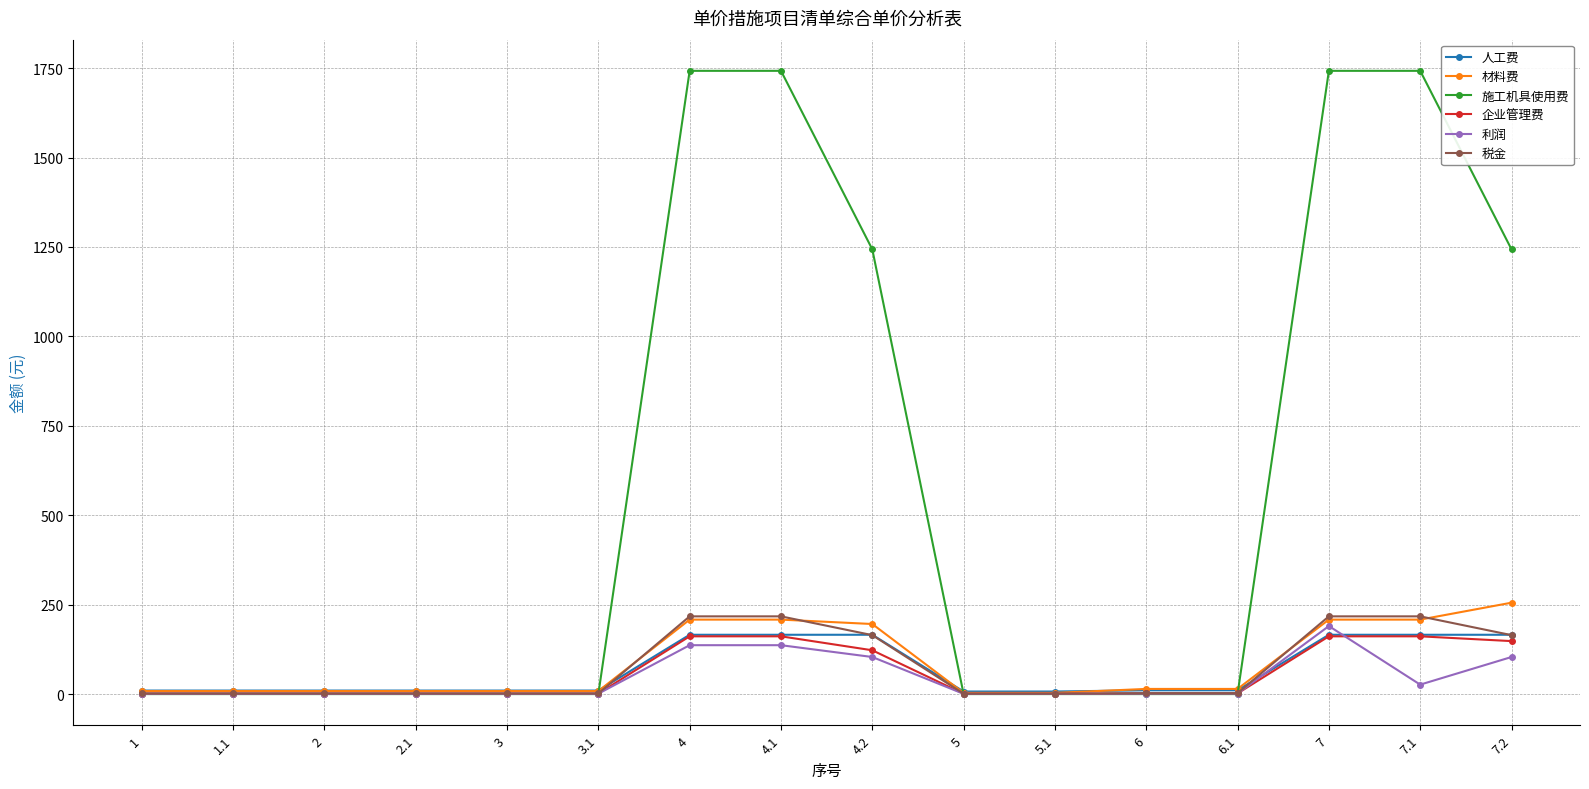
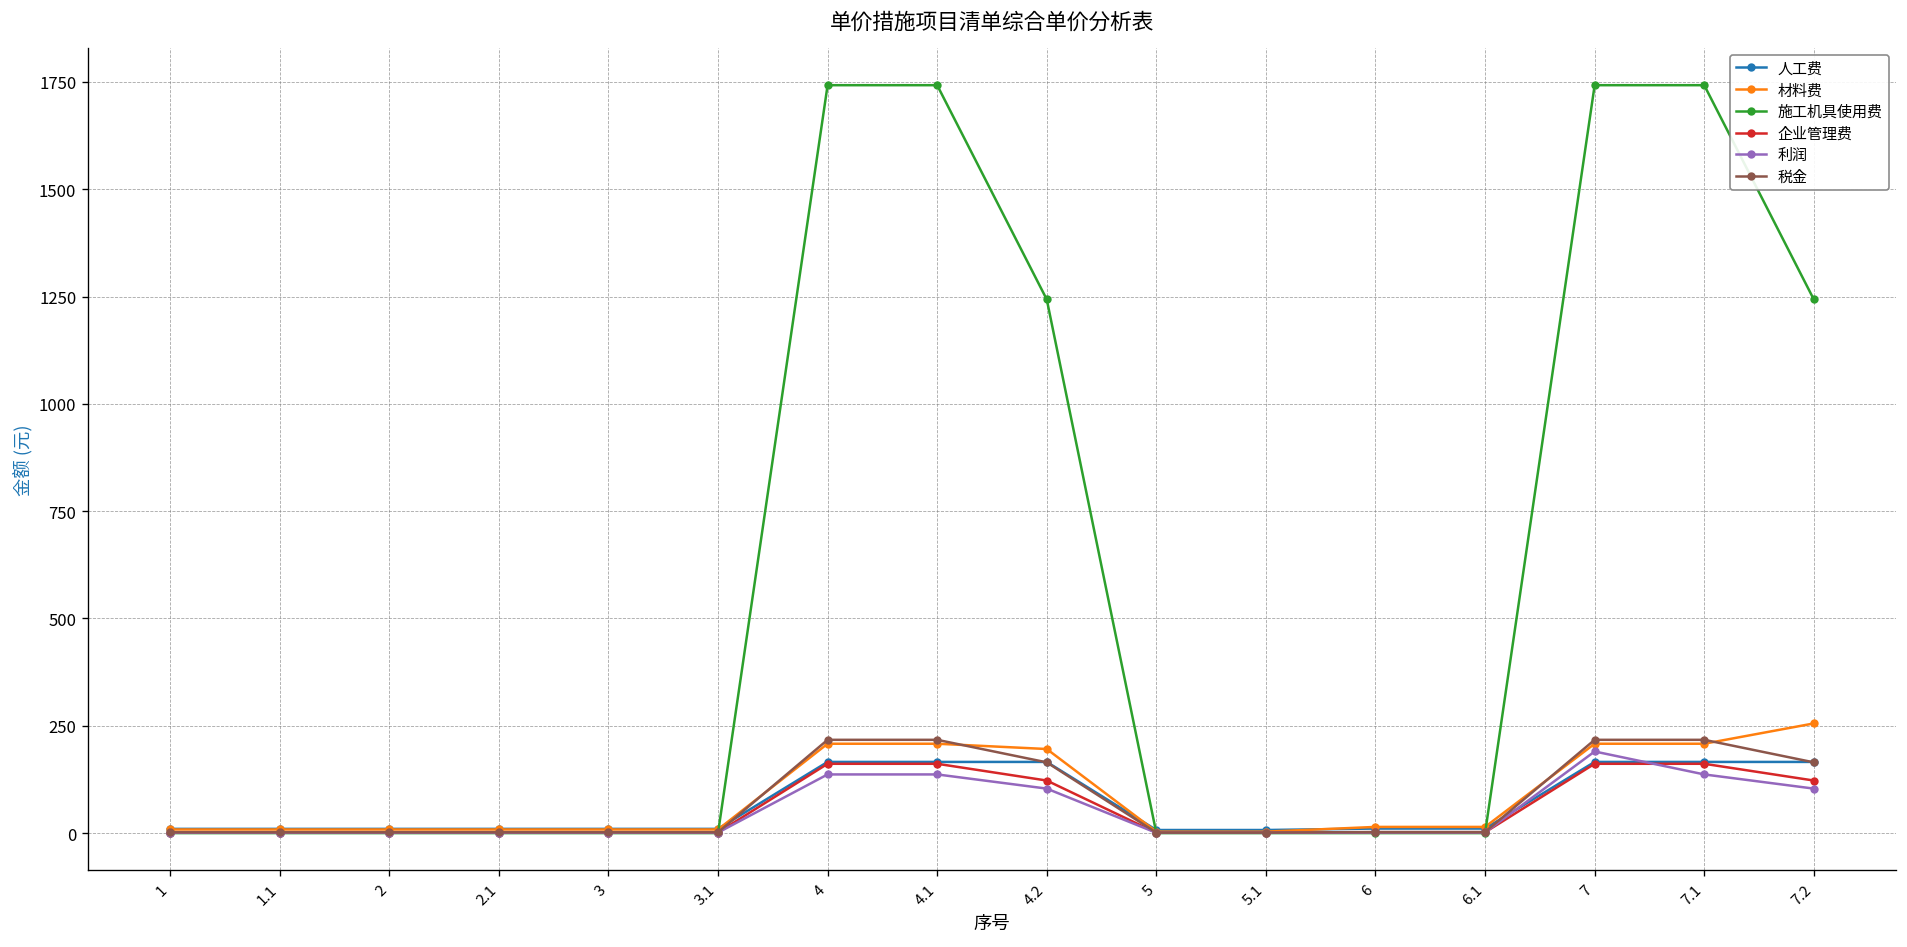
  {
    "材料费": {
      "4": 210,
      "4.1": 210,
      "4.2": 200,
      "7": 210,
      "7.1": 210,
      "7.2": 260
    },
    "施工机具使用费": {
      "4": 1740,
      "4.1": 1740,
      "4.2": 1240,
      "7": 1740,
      "7.1": 1740,
      "7.2": 1240
    },
    "企业管理费": {
      "4.2": 120,
-     "7.2": 150
+     "7.2": 120
    },
    "利润": {
      "4": 140,
      "4.1": 140,
      "4.2": 100,
      "7": 190,
-     "7.1": 30,
+     "7.1": 140,
      "7.2": 100
    },
    "税金": {
      "4": 220,
      "4.1": 220,
      "7": 220,
      "7.1": 220
    }
  }
